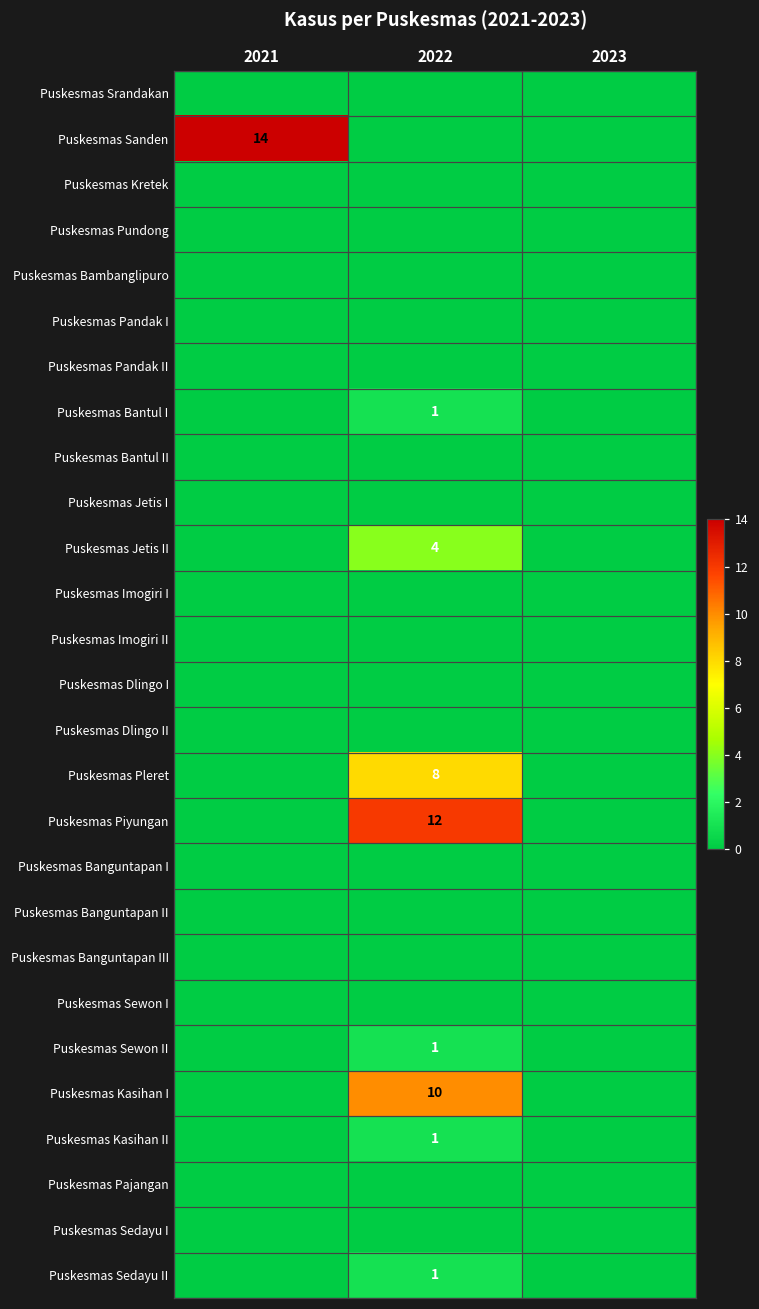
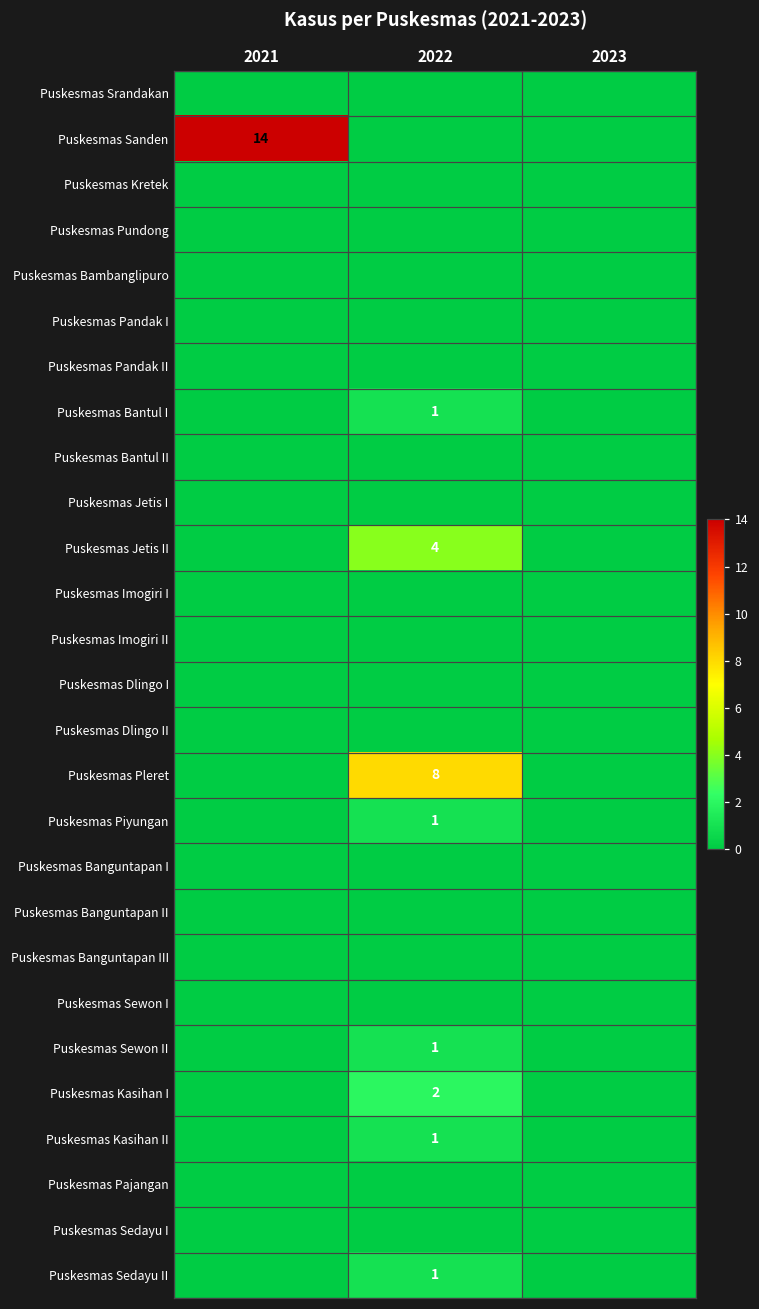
  {
    "Puskesmas Sanden": {
      "2021": 14
    },
    "Puskesmas Bantul I": {
      "2022": 1
    },
    "Puskesmas Jetis II": {
      "2022": 4
    },
    "Puskesmas Pleret": {
      "2022": 8
    },
    "Puskesmas Piyungan": {
-     "2022": 12
+     "2022": 1
    },
    "Puskesmas Sewon II": {
      "2022": 1
    },
    "Puskesmas Kasihan I": {
-     "2022": 10
+     "2022": 2
    },
    "Puskesmas Kasihan II": {
      "2022": 1
    },
    "Puskesmas Sedayu II": {
      "2022": 1
    }
  }
